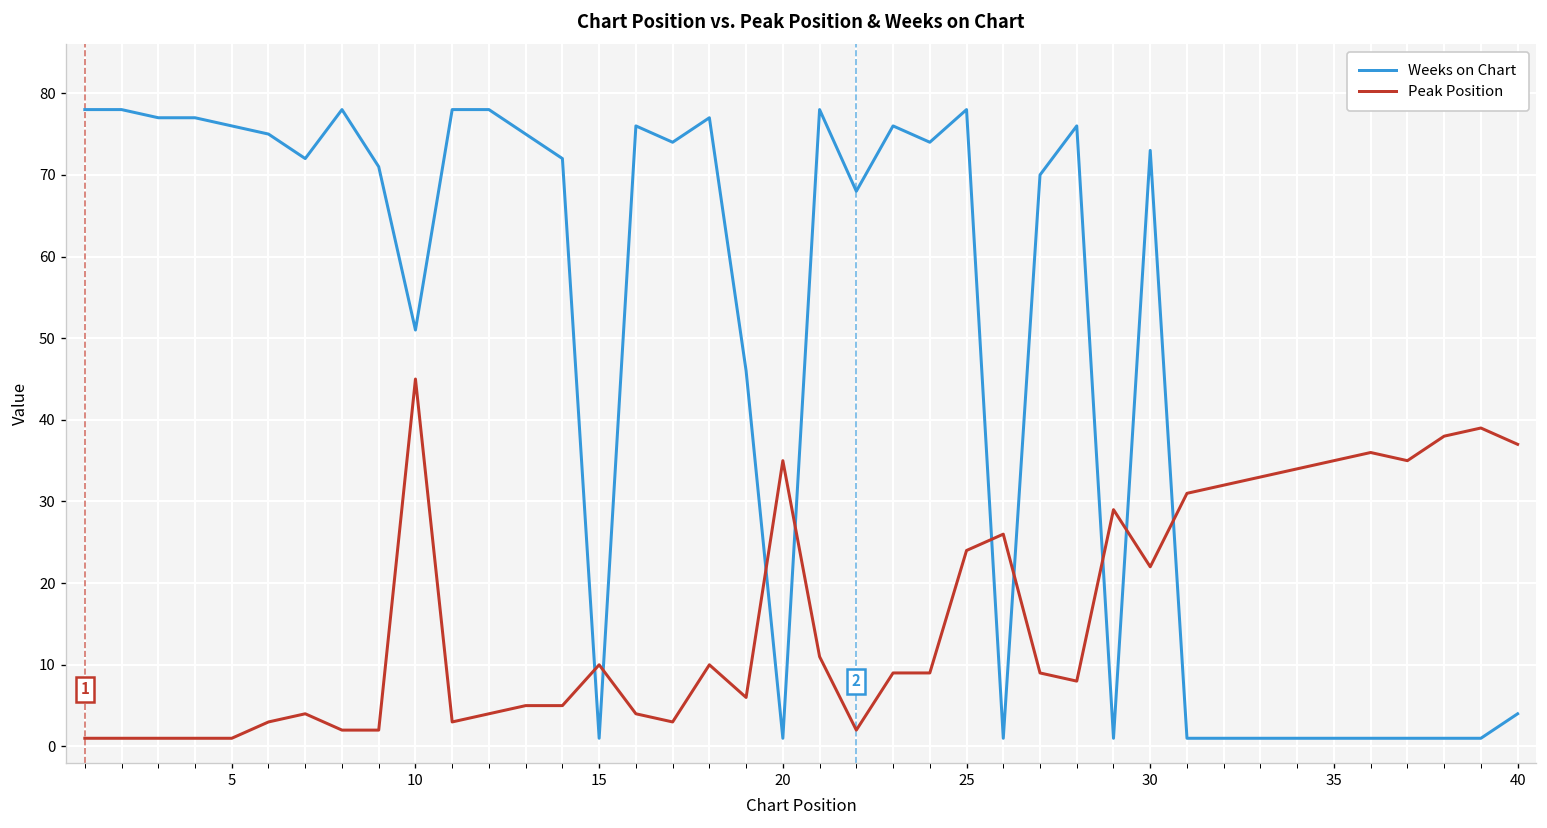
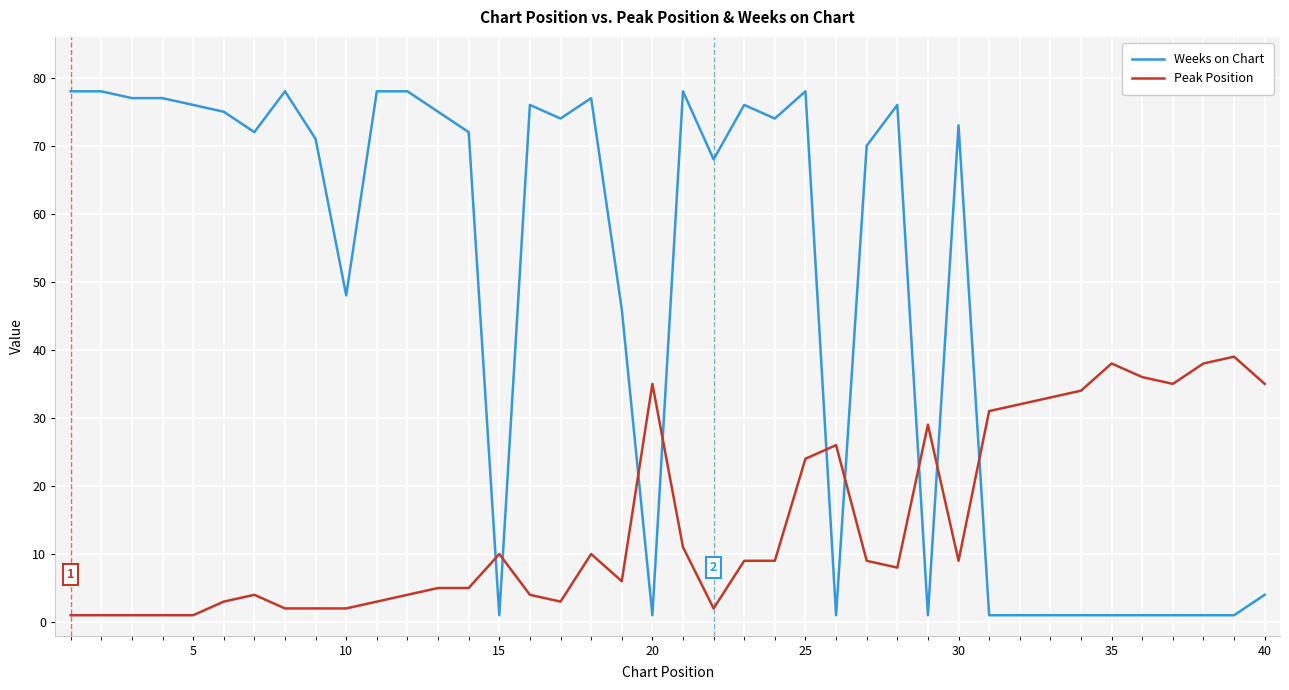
  {
    "Weeks on Chart": {
      "5": 76,
-     "10": 51,
+     "10": 48,
      "15": 1,
      "20": 1,
      "25": 78,
      "30": 73,
      "35": 1,
      "40": 4
    },
    "Peak Position": {
      "5": 1,
-     "10": 45,
+     "10": 2,
      "15": 10,
      "20": 35,
      "25": 24,
-     "30": 22,
-     "35": 35,
-     "40": 37
+     "30": 9,
+     "35": 38,
+     "40": 35
    }
  }
